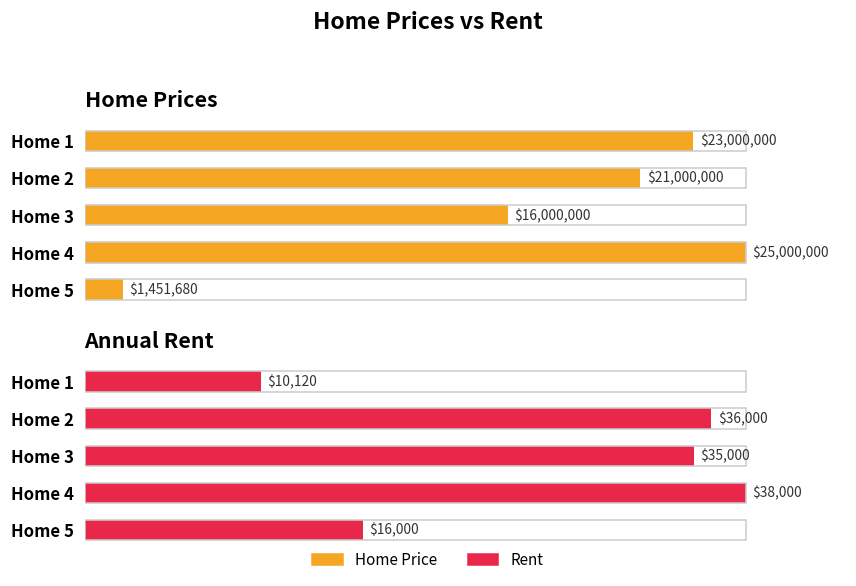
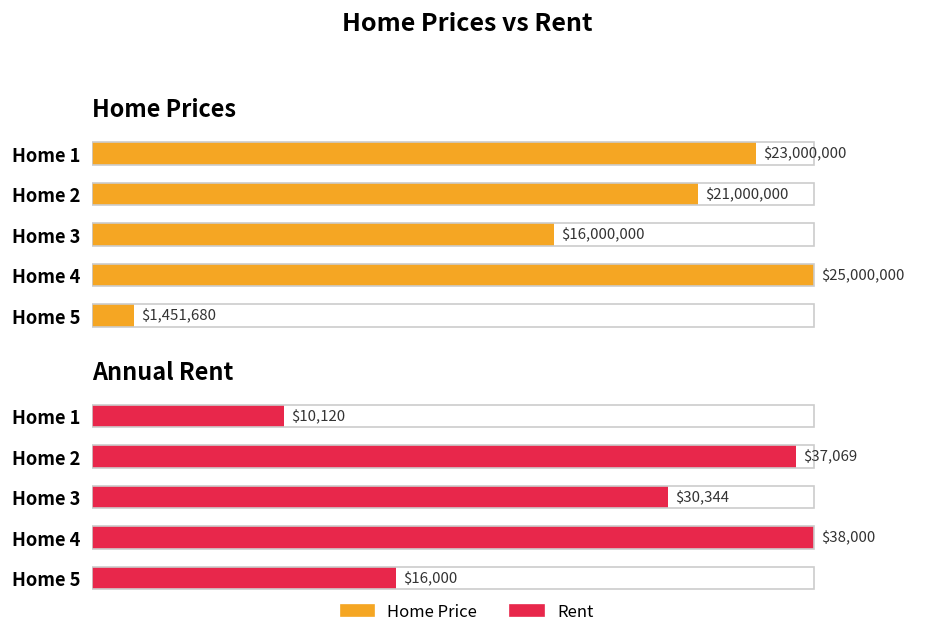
  {
    "Home Prices": {
      "Home Price": {
        "Home 4": "$25,000,000"
      }
    },
    "Annual Rent": {
      "Rent": {
-       "Home 2": "$36,000",
-       "Home 3": "$35,000",
+       "Home 2": "$37,069",
+       "Home 3": "$30,344",
        "Home 4": "$38,000"
      }
    }
  }
